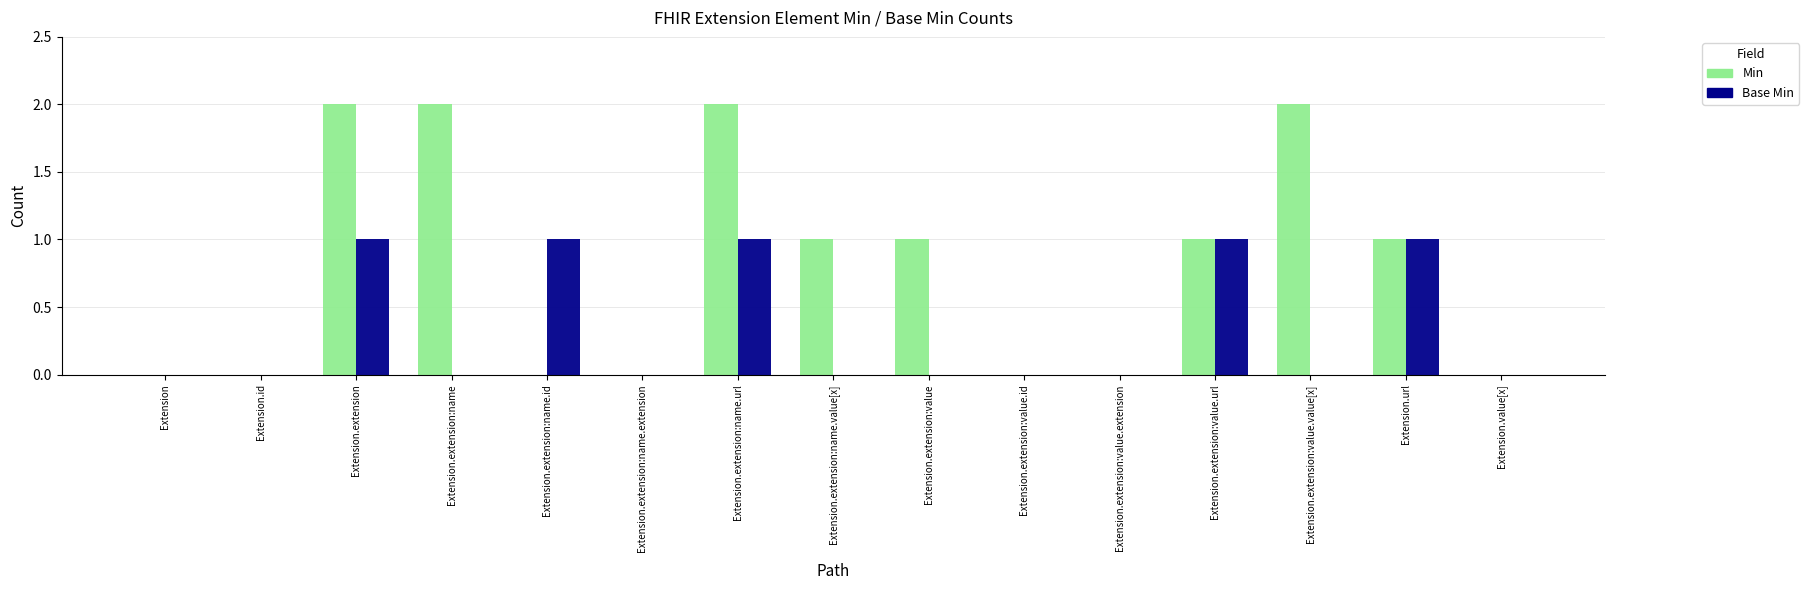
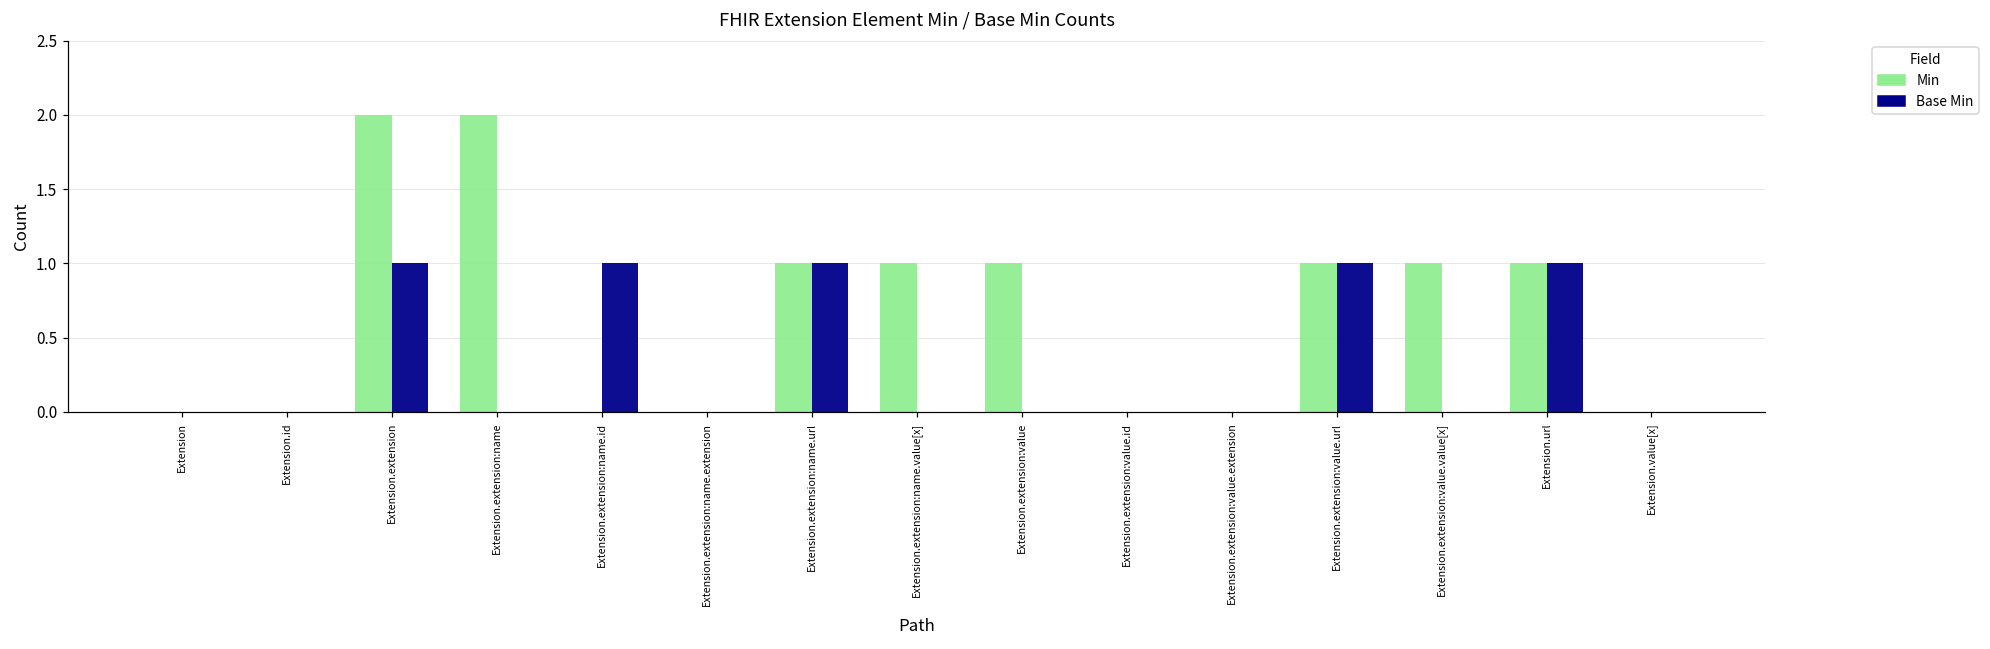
  {
    "Min": {
      "Extension": 0,
      "Extension.id": 0,
      "Extension.extension": 2,
      "Extension.extension:name": 2,
      "Extension.extension:name.id": 0,
      "Extension.extension:name.extension": 0,
-     "Extension.extension:name.url": 2,
+     "Extension.extension:name.url": 1,
      "Extension.extension:name.value[x]": 1,
      "Extension.extension:value": 1,
      "Extension.extension:value.id": 0,
      "Extension.extension:value.extension": 0,
      "Extension.extension:value.url": 1,
-     "Extension.extension:value.value[x]": 2,
+     "Extension.extension:value.value[x]": 1,
      "Extension.url": 1,
      "Extension.value[x]": 0
    },
    "Base Min": {
      "Extension": 0,
      "Extension.id": 0,
      "Extension.extension": 1,
      "Extension.extension:name": 0,
      "Extension.extension:name.id": 1,
      "Extension.extension:name.extension": 0,
      "Extension.extension:name.url": 1,
      "Extension.extension:name.value[x]": 0,
      "Extension.extension:value": 0,
      "Extension.extension:value.id": 0,
      "Extension.extension:value.extension": 0,
      "Extension.extension:value.url": 1,
      "Extension.extension:value.value[x]": 0,
      "Extension.url": 1,
      "Extension.value[x]": 0
    }
  }
